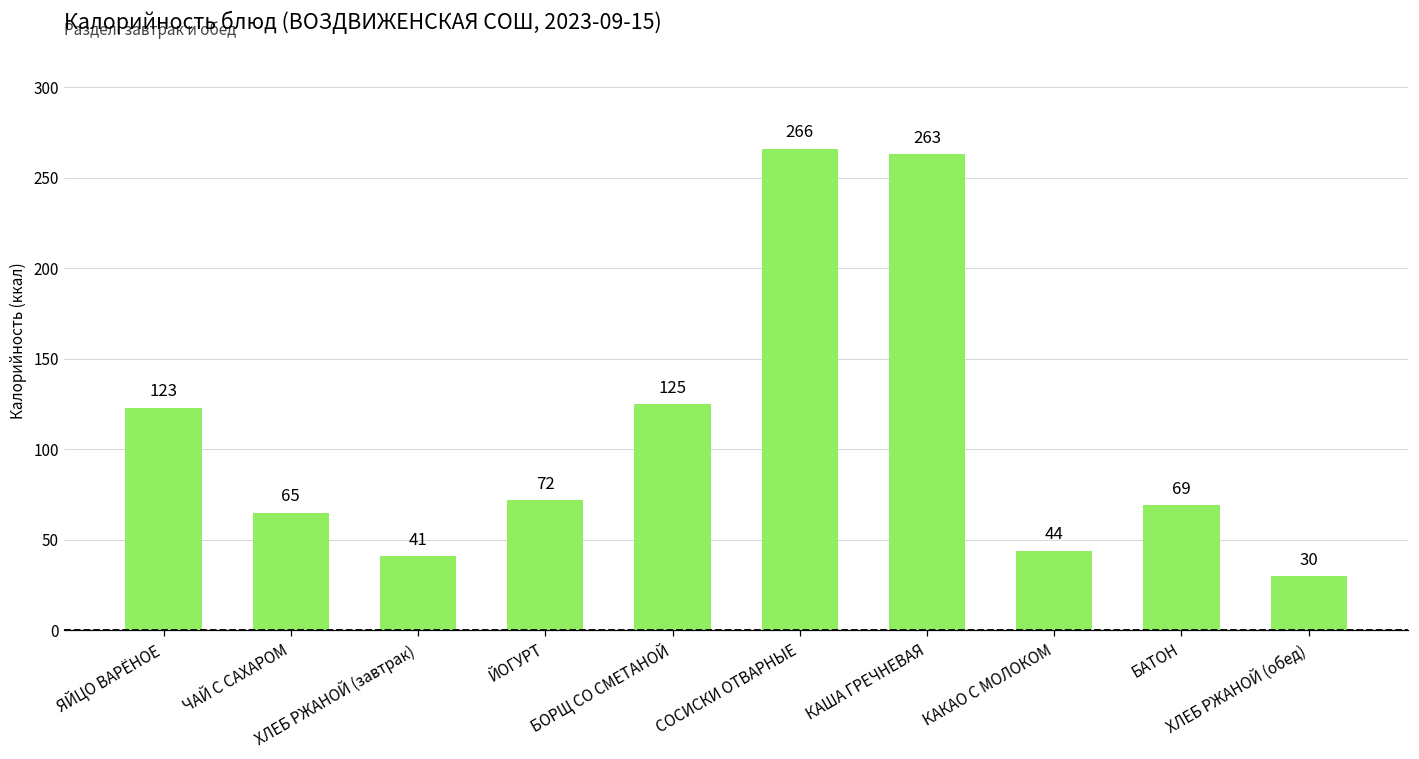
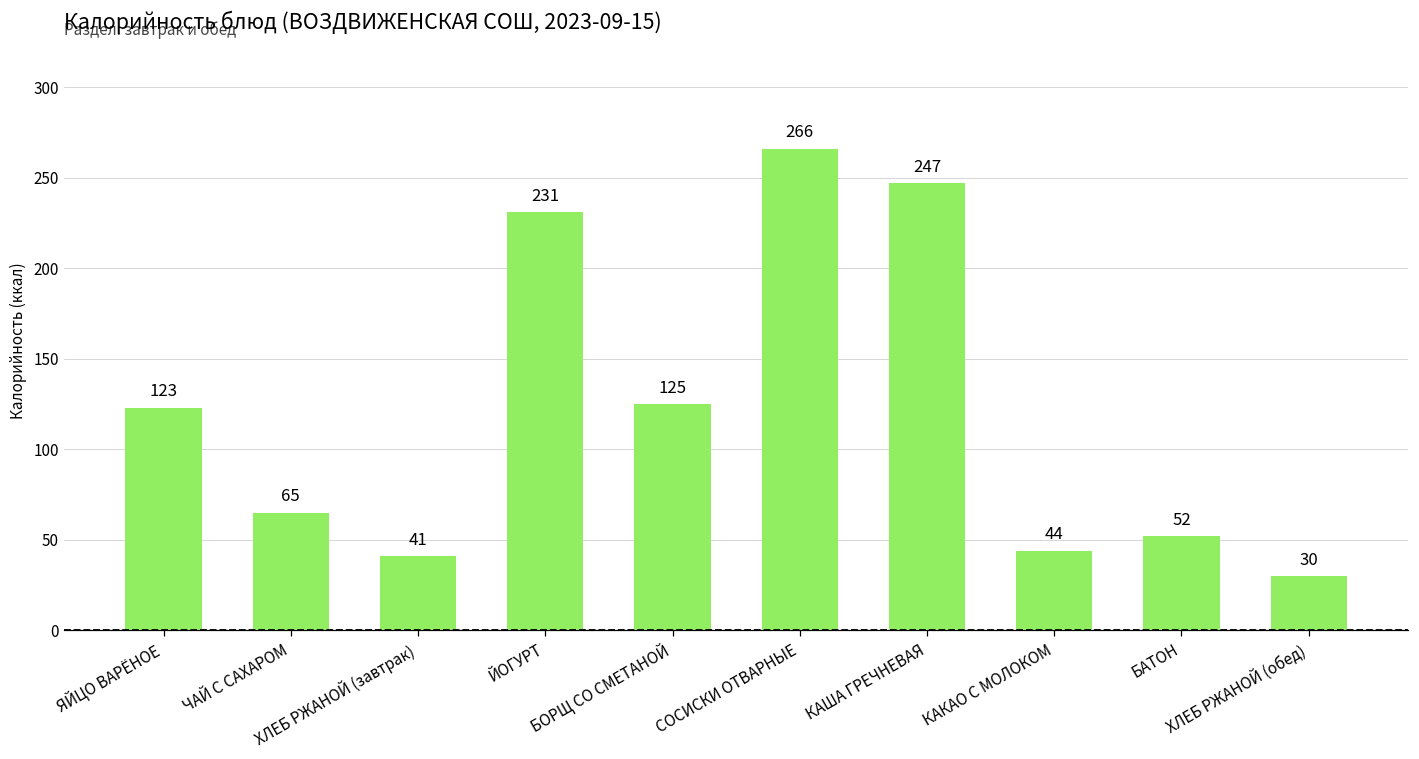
  {
    "ЯЙЦО ВАРЁНОЕ": 123,
    "ЧАЙ С САХАРОМ": 65,
    "ХЛЕБ РЖАНОЙ (завтрак)": 41,
-   "ЙОГУРТ": 72,
+   "ЙОГУРТ": 231,
    "БОРЩ СО СМЕТАНОЙ": 125,
    "СОСИСКИ ОТВАРНЫЕ": 266,
-   "КАША ГРЕЧНЕВАЯ": 263,
+   "КАША ГРЕЧНЕВАЯ": 247,
    "КАКАО С МОЛОКОМ": 44,
-   "БАТОН": 69,
+   "БАТОН": 52,
    "ХЛЕБ РЖАНОЙ (обед)": 30
  }
